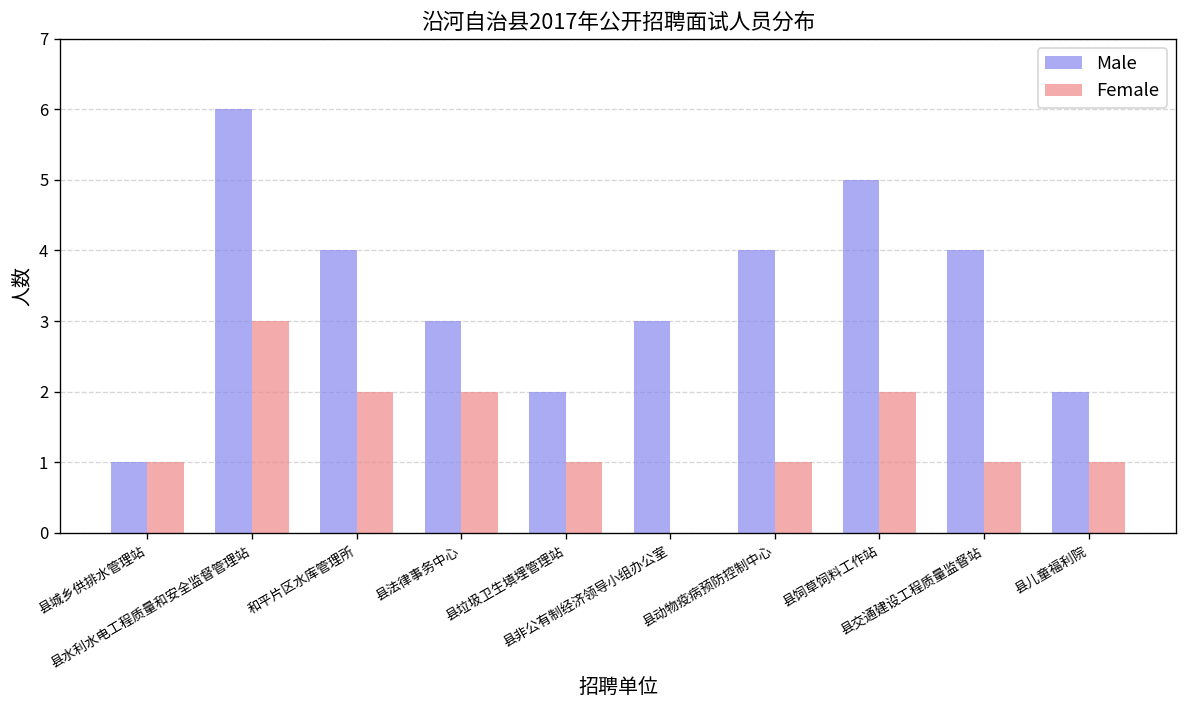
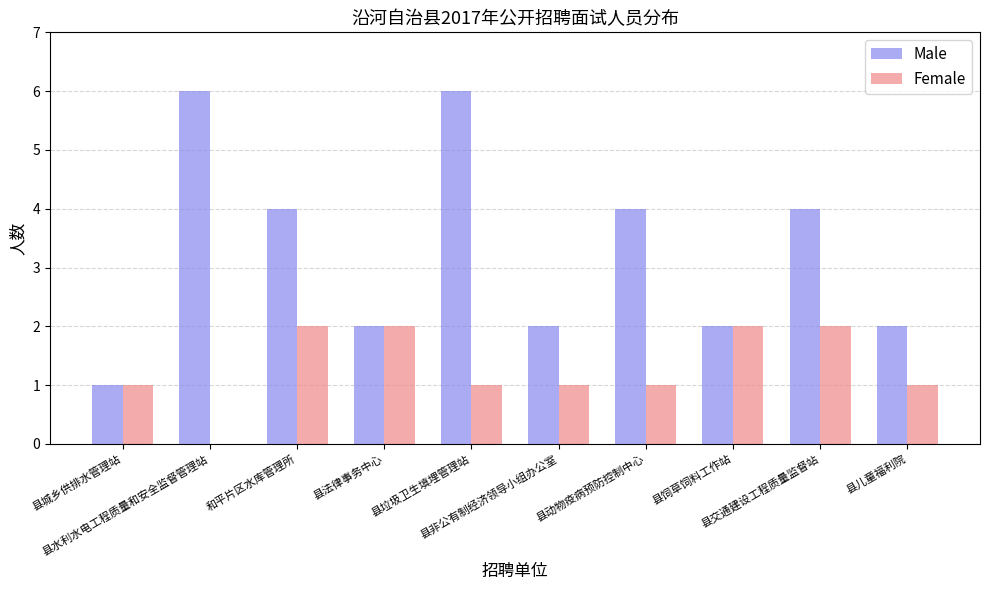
  {
    "Male": {
      "县城乡供排水管理站": 1,
      "县水利水电工程质量和安全监督管理站": 6,
      "和平片区水库管理所": 4,
-     "县法律事务中心": 3,
-     "县垃圾卫生填埋管理站": 2,
-     "县非公有制经济领导小组办公室": 3,
+     "县法律事务中心": 2,
+     "县垃圾卫生填埋管理站": 6,
+     "县非公有制经济领导小组办公室": 2,
      "县动物疫病预防控制中心": 4,
-     "县饲草饲料工作站": 5,
+     "县饲草饲料工作站": 2,
      "县交通建设工程质量监督站": 4,
      "县儿童福利院": 2
    },
    "Female": {
      "县城乡供排水管理站": 1,
-     "县水利水电工程质量和安全监督管理站": 3,
+     "县水利水电工程质量和安全监督管理站": 0,
      "和平片区水库管理所": 2,
      "县法律事务中心": 2,
      "县垃圾卫生填埋管理站": 1,
-     "县非公有制经济领导小组办公室": 0,
+     "县非公有制经济领导小组办公室": 1,
      "县动物疫病预防控制中心": 1,
      "县饲草饲料工作站": 2,
-     "县交通建设工程质量监督站": 1,
+     "县交通建设工程质量监督站": 2,
      "县儿童福利院": 1
    }
  }
